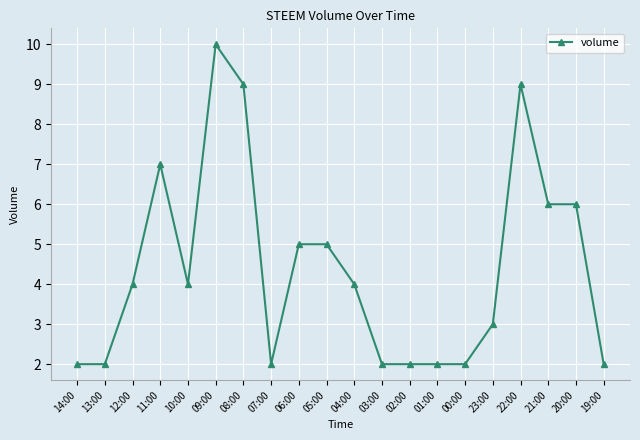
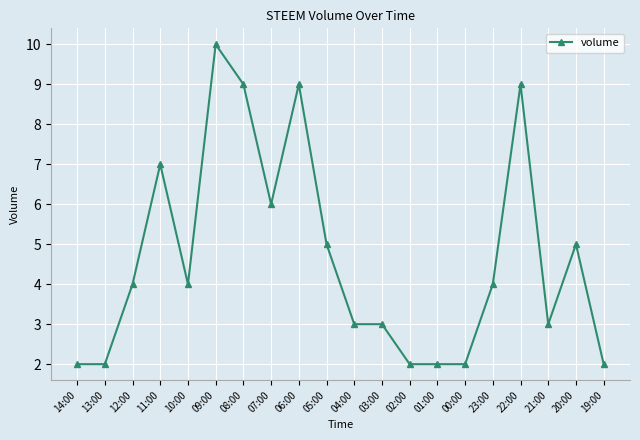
  {
    "14:00": 2,
    "13:00": 2,
    "12:00": 4,
    "11:00": 7,
    "10:00": 4,
    "09:00": 10,
    "08:00": 9,
-   "07:00": 2,
-   "06:00": 5,
+   "07:00": 6,
+   "06:00": 9,
    "05:00": 5,
-   "04:00": 4,
-   "03:00": 2,
+   "04:00": 3,
+   "03:00": 3,
    "02:00": 2,
    "01:00": 2,
    "00:00": 2,
-   "23:00": 3,
+   "23:00": 4,
    "22:00": 9,
-   "21:00": 6,
-   "20:00": 6,
+   "21:00": 3,
+   "20:00": 5,
    "19:00": 2
  }
